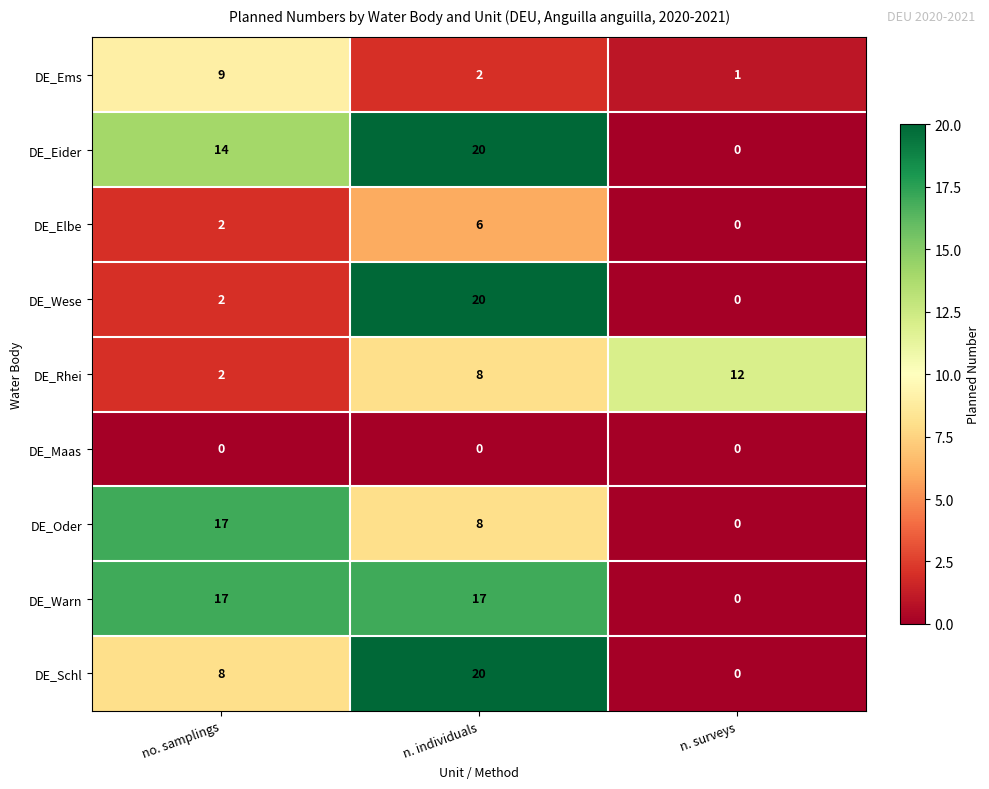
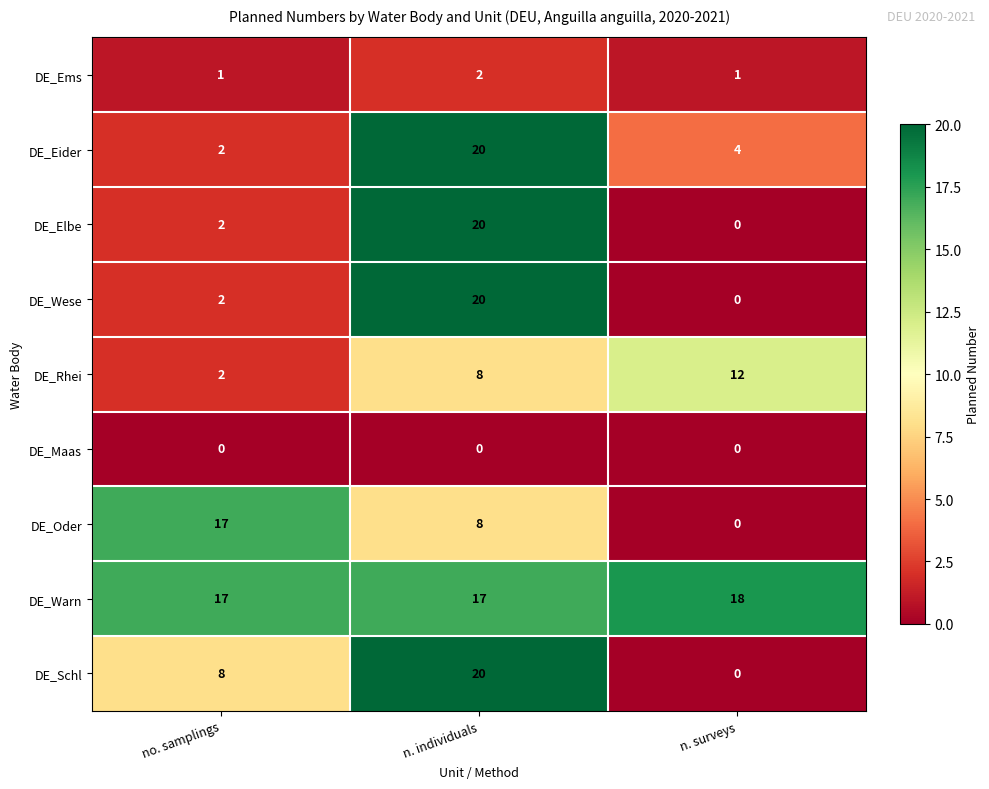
  {
    "DE_Ems": {
-     "no. samplings": 9,
+     "no. samplings": 1,
      "n. individuals": 2,
      "n. surveys": 1
    },
    "DE_Eider": {
-     "no. samplings": 14,
+     "no. samplings": 2,
      "n. individuals": 20,
-     "n. surveys": 0
+     "n. surveys": 4
    },
    "DE_Elbe": {
      "no. samplings": 2,
-     "n. individuals": 6,
+     "n. individuals": 20,
      "n. surveys": 0
    },
    "DE_Wese": {
      "no. samplings": 2,
      "n. individuals": 20,
      "n. surveys": 0
    },
    "DE_Rhei": {
      "no. samplings": 2,
      "n. individuals": 8,
      "n. surveys": 12
    },
    "DE_Maas": {
      "no. samplings": 0,
      "n. individuals": 0,
      "n. surveys": 0
    },
    "DE_Oder": {
      "no. samplings": 17,
      "n. individuals": 8,
      "n. surveys": 0
    },
    "DE_Warn": {
      "no. samplings": 17,
      "n. individuals": 17,
-     "n. surveys": 0
+     "n. surveys": 18
    },
    "DE_Schl": {
      "no. samplings": 8,
      "n. individuals": 20,
      "n. surveys": 0
    }
  }
